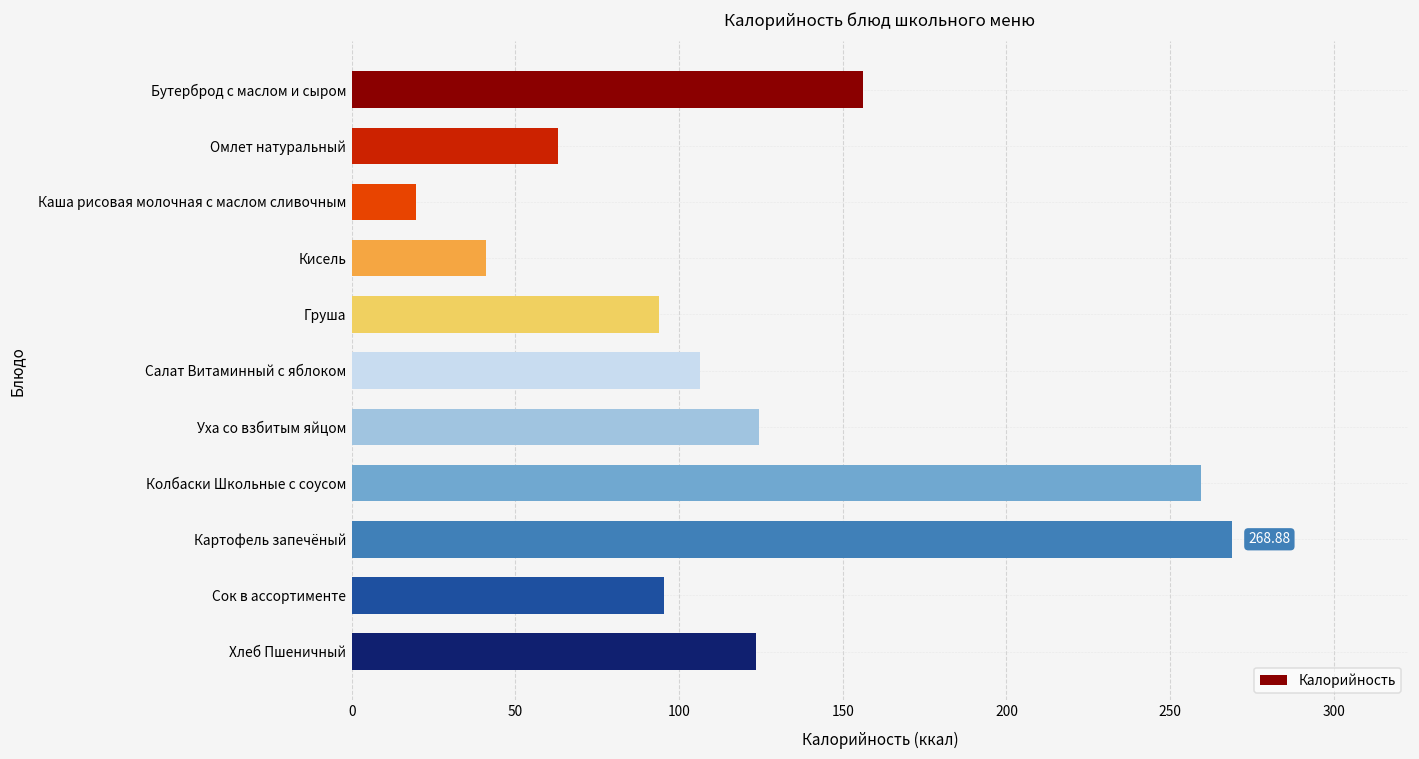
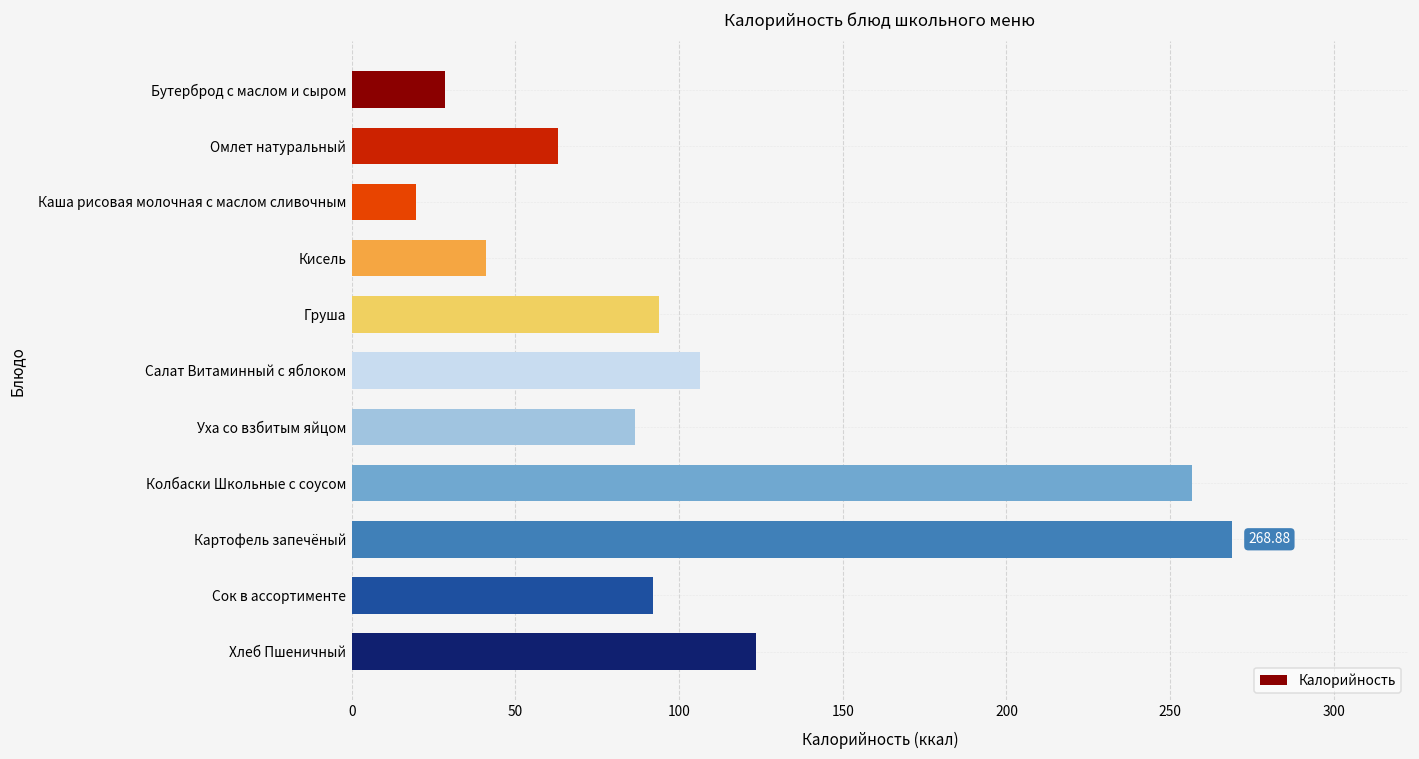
  {
-   "Бутерброд с маслом и сыром": 156,
+   "Бутерброд с маслом и сыром": 28,
    "Омлет натуральный": 63,
    "Каша рисовая молочная с маслом сливочным": 20,
    "Кисель": 41,
    "Груша": 94,
    "Салат Витаминный с яблоком": 106,
-   "Уха со взбитым яйцом": 124,
-   "Колбаски Школьные с соусом": 260,
-   "Сок в ассортименте": 95,
+   "Уха со взбитым яйцом": 87,
+   "Колбаски Школьные с соусом": 257,
+   "Сок в ассортименте": 92,
    "Хлеб Пшеничный": 123
  }
